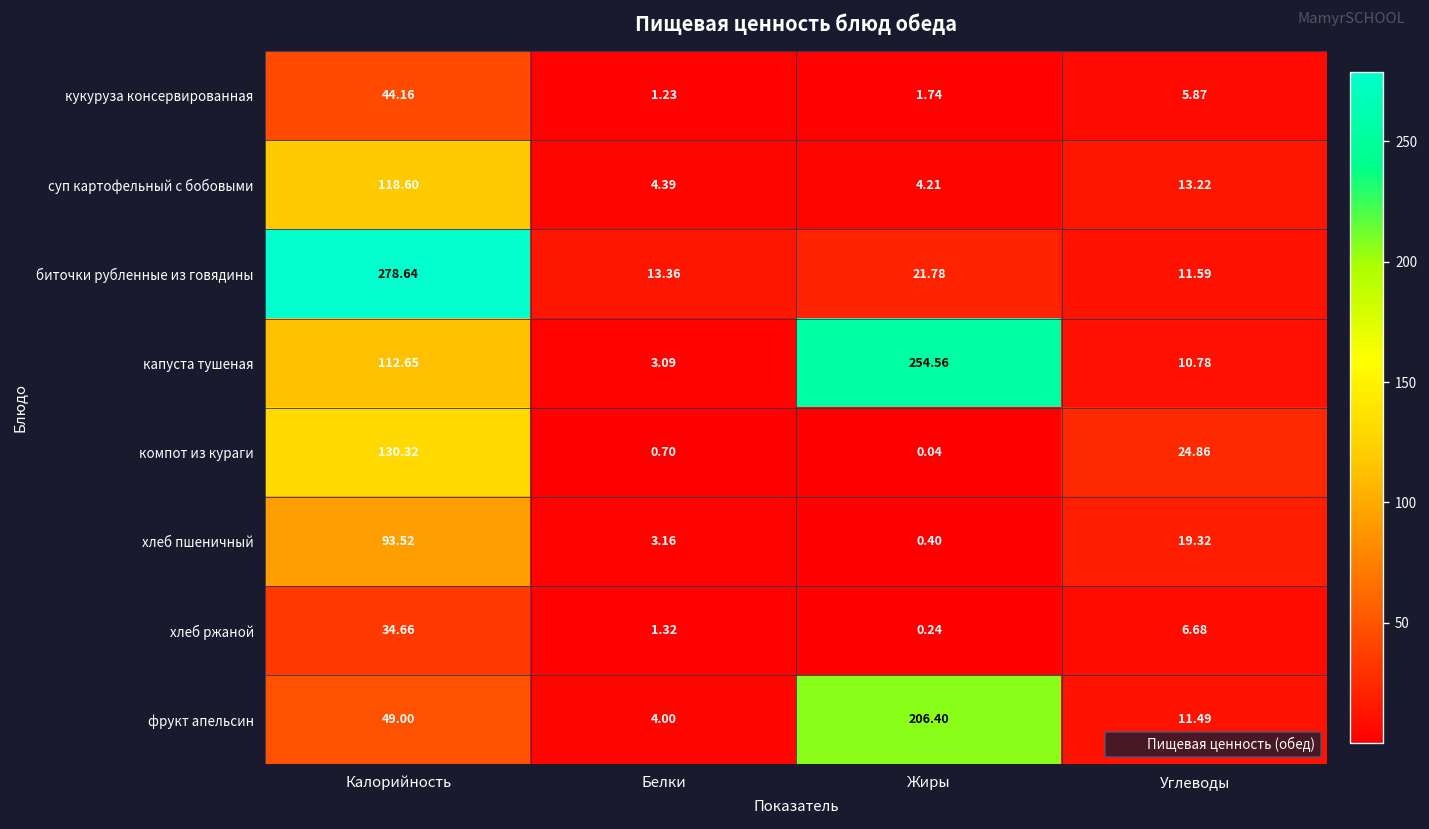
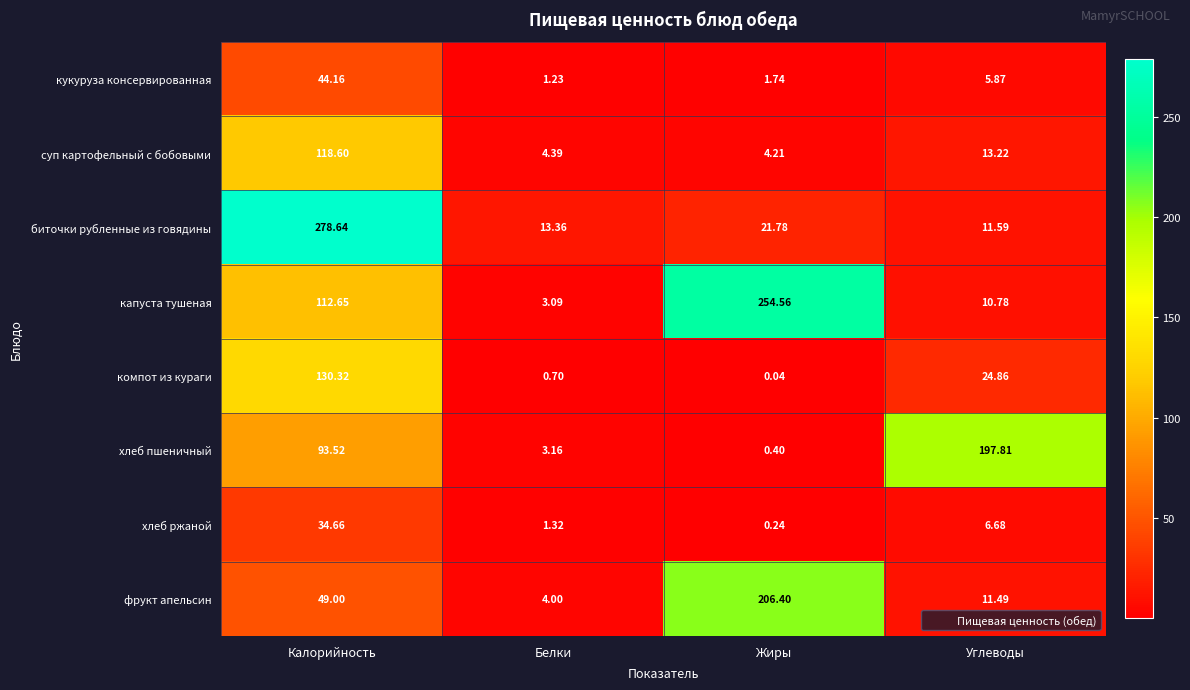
  {
    "кукуруза консервированная": {
      "Калорийность": 44.16,
      "Белки": 1.23,
      "Жиры": 1.74,
      "Углеводы": 5.87
    },
    "суп картофельный с бобовыми": {
      "Калорийность": 118.60,
      "Белки": 4.39,
      "Жиры": 4.21,
      "Углеводы": 13.22
    },
    "биточки рубленные из говядины": {
      "Калорийность": 278.64,
      "Белки": 13.36,
      "Жиры": 21.78,
      "Углеводы": 11.59
    },
    "капуста тушеная": {
      "Калорийность": 112.65,
      "Белки": 3.09,
      "Жиры": 254.56,
      "Углеводы": 10.78
    },
    "компот из кураги": {
      "Калорийность": 130.32,
      "Белки": 0.70,
      "Жиры": 0.04,
      "Углеводы": 24.86
    },
    "хлеб пшеничный": {
      "Калорийность": 93.52,
      "Белки": 3.16,
      "Жиры": 0.40,
-     "Углеводы": 19.32
+     "Углеводы": 197.81
    },
    "хлеб ржаной": {
      "Калорийность": 34.66,
      "Белки": 1.32,
      "Жиры": 0.24,
      "Углеводы": 6.68
    },
    "фрукт апельсин": {
      "Калорийность": 49.00,
      "Белки": 4.00,
      "Жиры": 206.40,
      "Углеводы": 11.49
    }
  }
